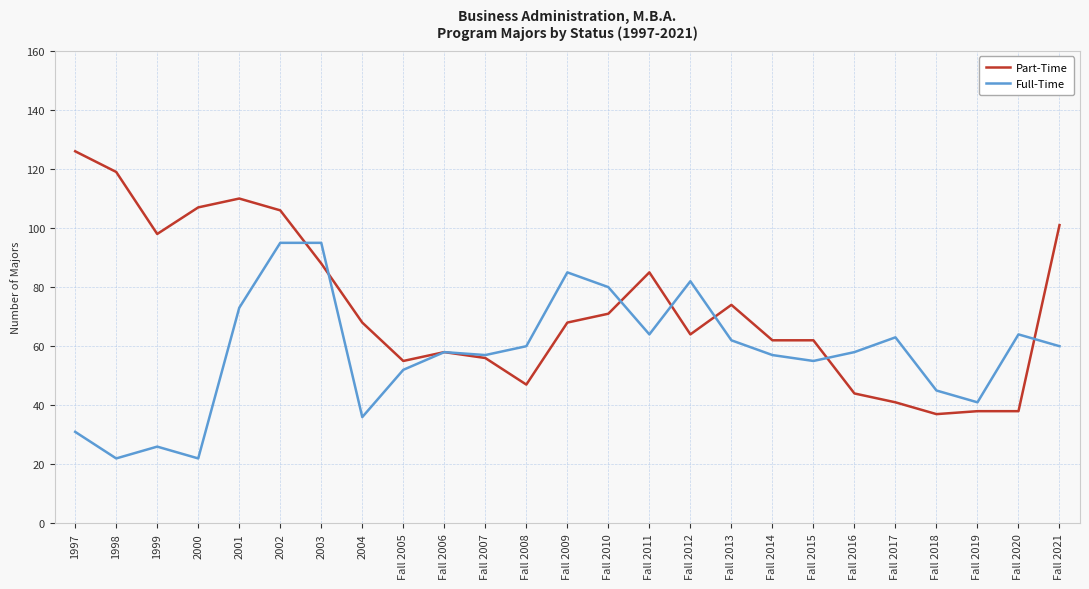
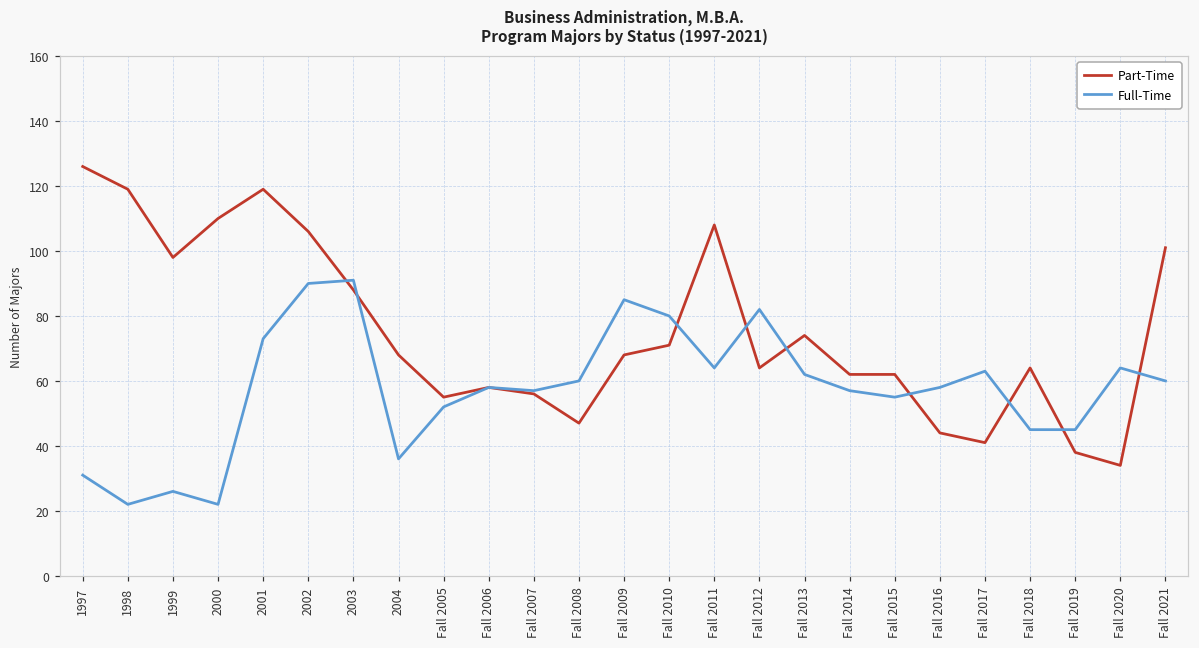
  {
    "Part-Time": {
      "1997": 126,
      "1998": 119,
      "1999": 98,
-     "2000": 107,
-     "2001": 110,
+     "2000": 110,
+     "2001": 119,
      "2002": 106,
      "2003": 88,
      "2004": 68,
      "Fall 2005": 55,
      "Fall 2007": 56,
      "Fall 2008": 47,
      "Fall 2009": 68,
      "Fall 2010": 71,
-     "Fall 2011": 85,
+     "Fall 2011": 108,
      "Fall 2012": 64,
      "Fall 2013": 74,
      "Fall 2014": 62,
      "Fall 2015": 62,
      "Fall 2016": 44,
      "Fall 2017": 41,
-     "Fall 2018": 37,
+     "Fall 2018": 64,
      "Fall 2019": 38,
-     "Fall 2020": 38,
+     "Fall 2020": 34,
      "Fall 2021": 101
    },
    "Full-Time": {
      "1997": 31,
      "1998": 22,
      "1999": 26,
      "2000": 22,
      "2001": 73,
-     "2002": 95,
-     "2003": 95,
+     "2002": 90,
+     "2003": 91,
      "2004": 36,
      "Fall 2005": 52,
      "Fall 2007": 57,
      "Fall 2008": 60,
      "Fall 2009": 85,
      "Fall 2010": 80,
      "Fall 2011": 64,
      "Fall 2012": 82,
      "Fall 2013": 62,
      "Fall 2014": 57,
      "Fall 2015": 55,
      "Fall 2016": 58,
      "Fall 2017": 63,
      "Fall 2018": 45,
-     "Fall 2019": 41,
+     "Fall 2019": 45,
      "Fall 2020": 64,
      "Fall 2021": 60
    }
  }
